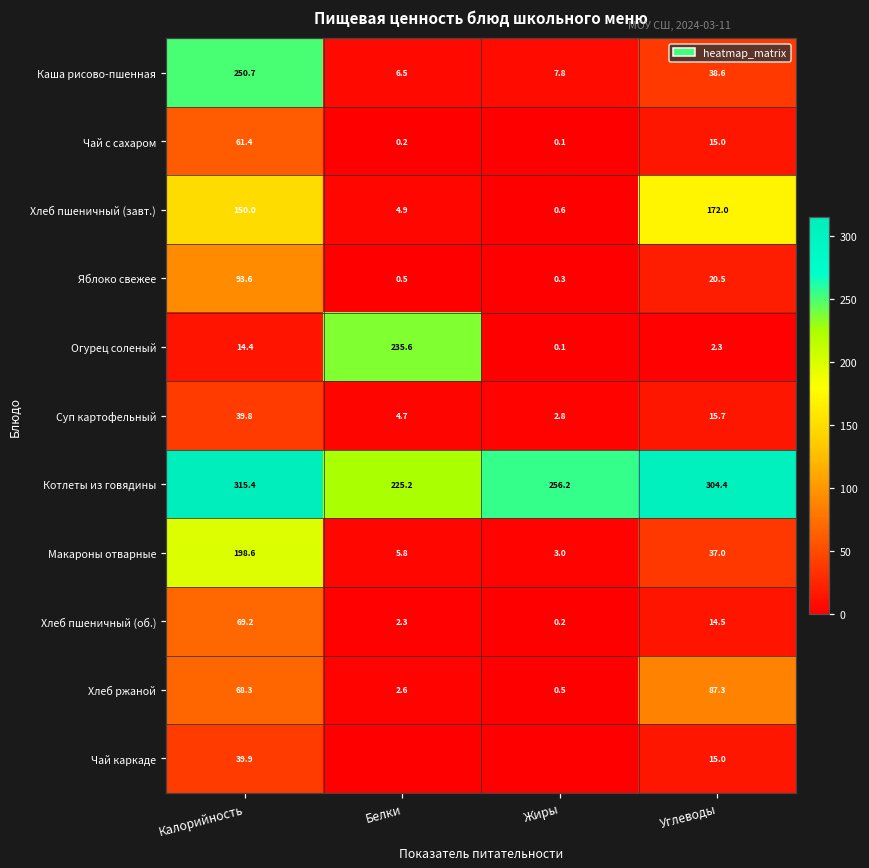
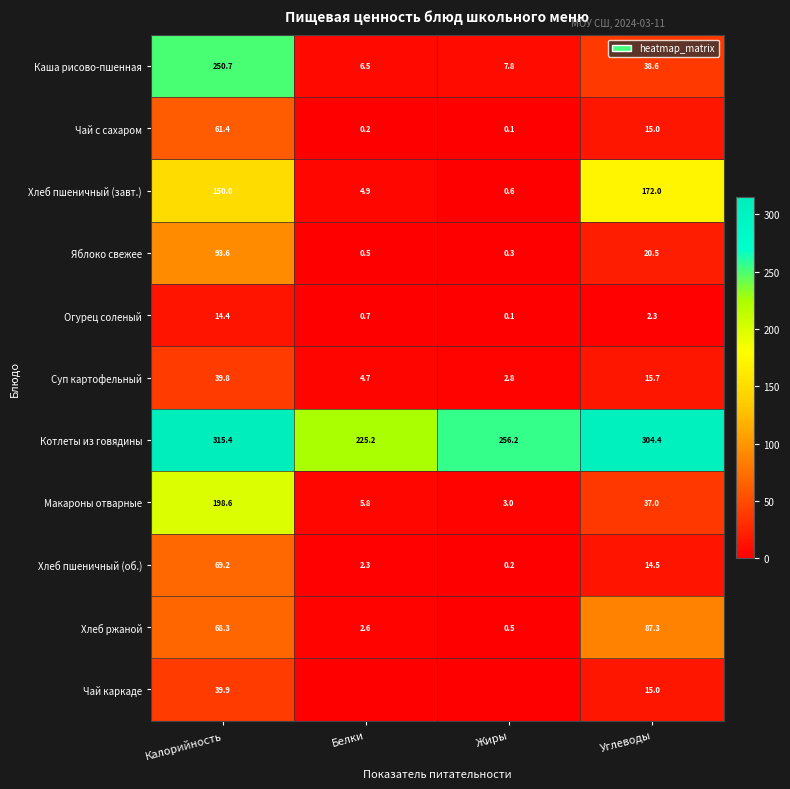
  {
    "Каша рисово-пшенная": {
      "Калорийность": 250.7,
      "Белки": 6.5,
      "Жиры": 7.8,
      "Углеводы": 38.6
    },
    "Чай с сахаром": {
      "Калорийность": 61.4,
      "Белки": 0.2,
      "Жиры": 0.1,
      "Углеводы": 15.0
    },
    "Хлеб пшеничный (завт.)": {
      "Калорийность": 150.0,
      "Белки": 4.9,
      "Жиры": 0.6,
      "Углеводы": 172.0
    },
    "Яблоко свежее": {
      "Калорийность": 93.6,
      "Белки": 0.5,
      "Жиры": 0.3,
      "Углеводы": 20.5
    },
    "Огурец соленый": {
      "Калорийность": 14.4,
-     "Белки": 235.6,
+     "Белки": 0.7,
      "Жиры": 0.1,
      "Углеводы": 2.3
    },
    "Суп картофельный": {
      "Калорийность": 39.8,
      "Белки": 4.7,
      "Жиры": 2.8,
      "Углеводы": 15.7
    },
    "Котлеты из говядины": {
      "Калорийность": 315.4,
      "Белки": 225.2,
      "Жиры": 256.2,
      "Углеводы": 304.4
    },
    "Макароны отварные": {
      "Калорийность": 198.6,
      "Белки": 5.8,
      "Жиры": 3.0,
      "Углеводы": 37.0
    },
    "Хлеб пшеничный (об.)": {
      "Калорийность": 69.2,
      "Белки": 2.3,
      "Жиры": 0.2,
      "Углеводы": 14.5
    },
    "Хлеб ржаной": {
      "Калорийность": 68.3,
      "Белки": 2.6,
      "Жиры": 0.5,
      "Углеводы": 87.3
    },
    "Чай каркаде": {
      "Калорийность": 39.9,
      "Углеводы": 15.0
    }
  }
